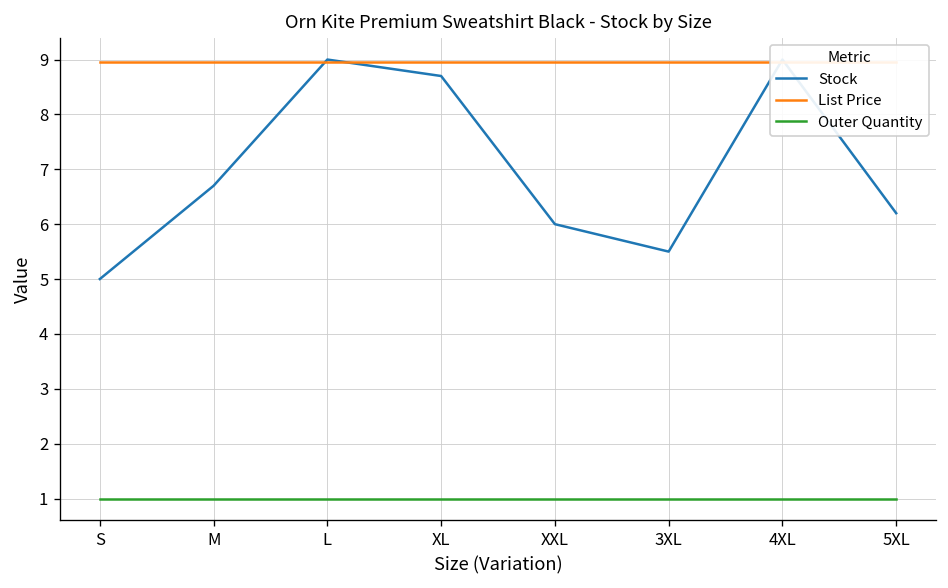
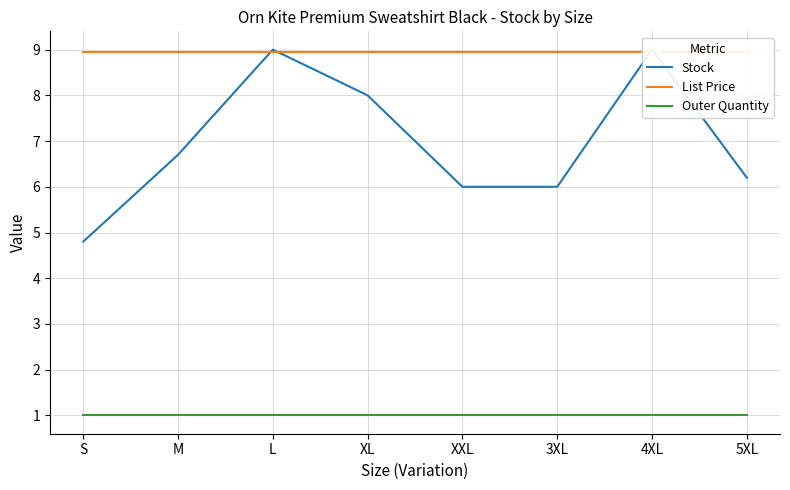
  {
    "Stock": {
-     "S": 5.0,
+     "S": 4.8,
      "M": 6.7,
-     "XL": 8.7,
+     "XL": 8.0,
      "XXL": 6.0,
-     "3XL": 5.5,
+     "3XL": 6.0,
      "5XL": 6.2
    },
    "List Price": {
      "S": 9.0,
      "M": 9.0,
      "XL": 9.0,
      "XXL": 9.0,
      "3XL": 9.0
    },
    "Outer Quantity": {
      "S": 1.0,
      "M": 1.0,
      "L": 1.0,
      "XL": 1.0,
      "XXL": 1.0,
      "3XL": 1.0,
      "4XL": 1.0,
      "5XL": 1.0
    }
  }
